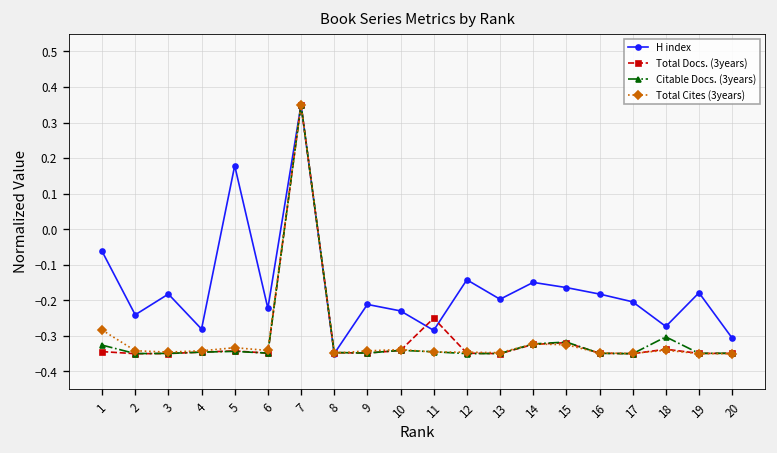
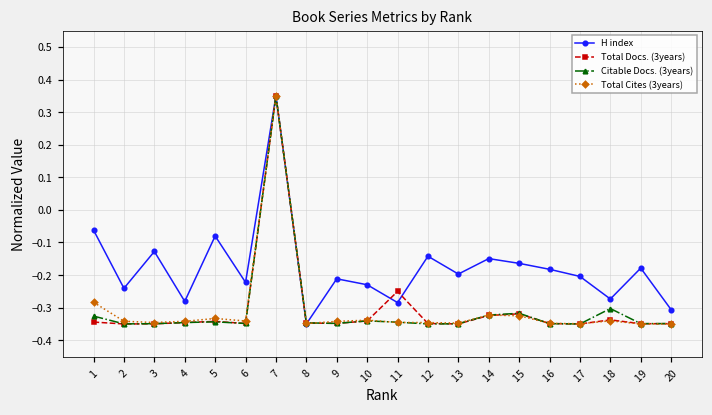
  {
    "H index": {
      "1": -0.06,
      "2": -0.24,
-     "3": -0.18,
+     "3": -0.13,
      "4": -0.28,
-     "5": 0.18,
+     "5": -0.08,
      "6": -0.22,
      "9": -0.21,
      "10": -0.23,
      "11": -0.28,
      "12": -0.14,
      "13": -0.20,
      "14": -0.15,
      "15": -0.16,
      "16": -0.18,
      "17": -0.20,
      "18": -0.27,
      "19": -0.18,
      "20": -0.31
    },
    "Total Docs. (3years)": {
      "1": -0.34,
      "11": -0.25
    },
    "Citable Docs. (3years)": {
      "1": -0.33,
      "18": -0.30
    },
    "Total Cites (3years)": {
      "1": -0.28,
      "5": -0.33
    }
  }
